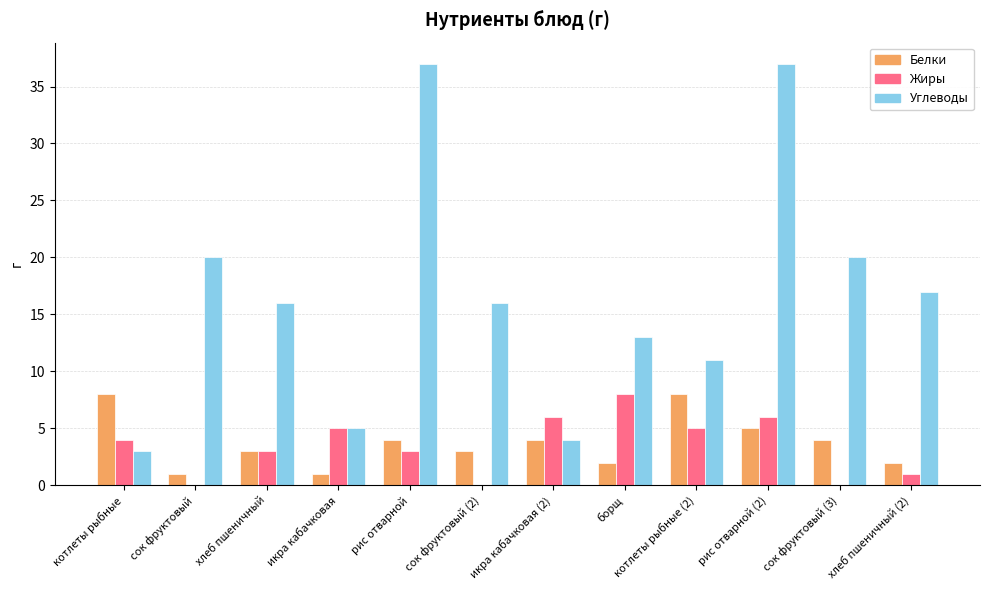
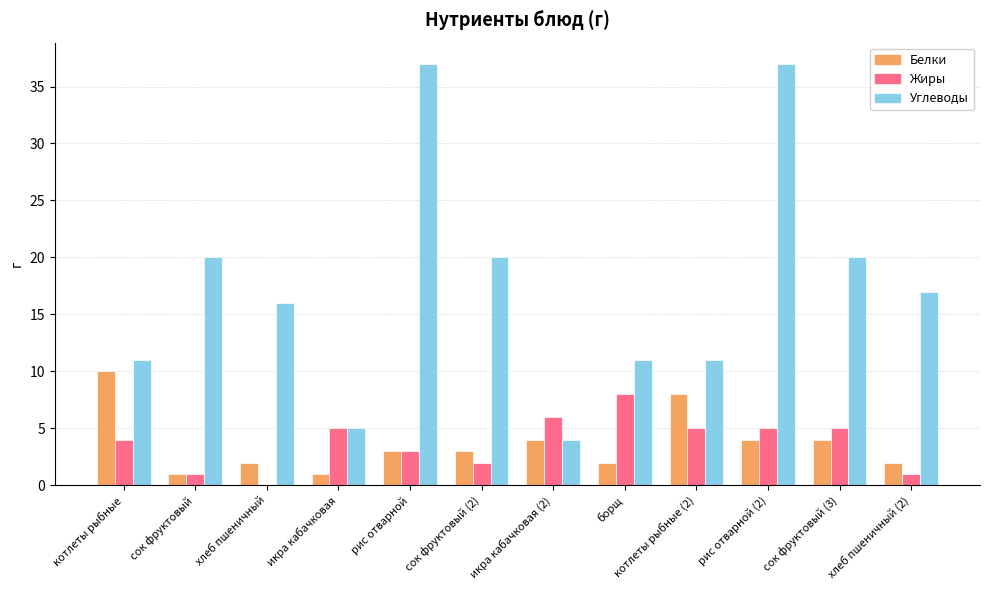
  {
    "Белки": {
-     "котлеты рыбные": 8,
+     "котлеты рыбные": 10,
      "сок фруктовый": 1,
-     "хлеб пшеничный": 3,
+     "хлеб пшеничный": 2,
      "икра кабачковая": 1,
-     "рис отварной": 4,
+     "рис отварной": 3,
      "сок фруктовый (2)": 3,
      "икра кабачковая (2)": 4,
      "борщ": 2,
      "котлеты рыбные (2)": 8,
-     "рис отварной (2)": 5,
+     "рис отварной (2)": 4,
      "сок фруктовый (3)": 4,
      "хлеб пшеничный (2)": 2
    },
    "Жиры": {
      "котлеты рыбные": 4,
-     "сок фруктовый": 0,
-     "хлеб пшеничный": 3,
+     "сок фруктовый": 1,
+     "хлеб пшеничный": 0,
      "икра кабачковая": 5,
      "рис отварной": 3,
-     "сок фруктовый (2)": 0,
+     "сок фруктовый (2)": 2,
      "икра кабачковая (2)": 6,
      "борщ": 8,
      "котлеты рыбные (2)": 5,
-     "рис отварной (2)": 6,
-     "сок фруктовый (3)": 0,
+     "рис отварной (2)": 5,
+     "сок фруктовый (3)": 5,
      "хлеб пшеничный (2)": 1
    },
    "Углеводы": {
-     "котлеты рыбные": 3,
+     "котлеты рыбные": 11,
      "сок фруктовый": 20,
      "хлеб пшеничный": 16,
      "икра кабачковая": 5,
      "рис отварной": 37,
-     "сок фруктовый (2)": 16,
+     "сок фруктовый (2)": 20,
      "икра кабачковая (2)": 4,
-     "борщ": 13,
+     "борщ": 11,
      "котлеты рыбные (2)": 11,
      "рис отварной (2)": 37,
      "сок фруктовый (3)": 20,
      "хлеб пшеничный (2)": 17
    }
  }
